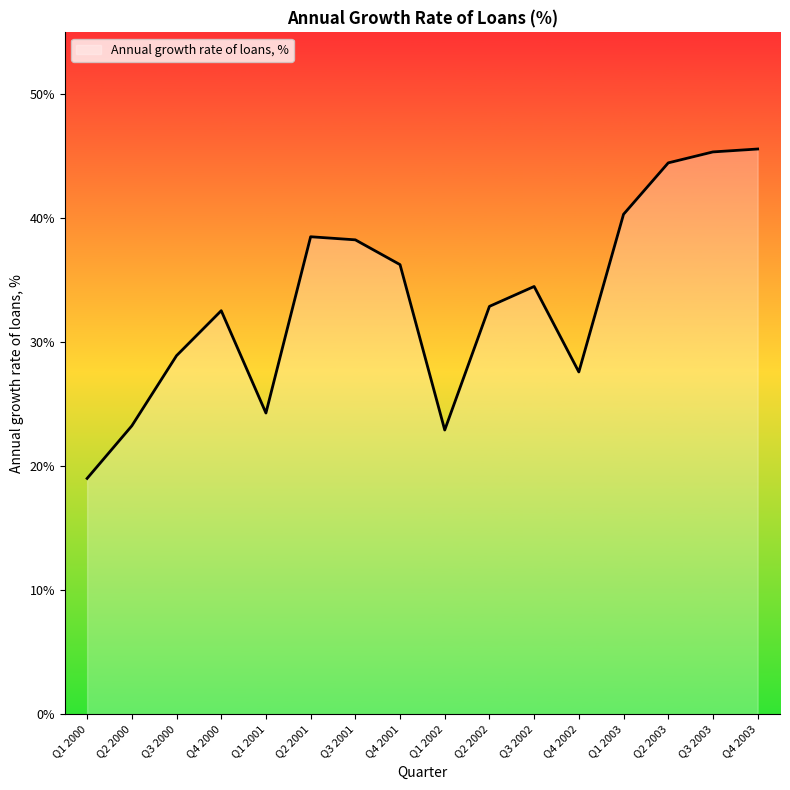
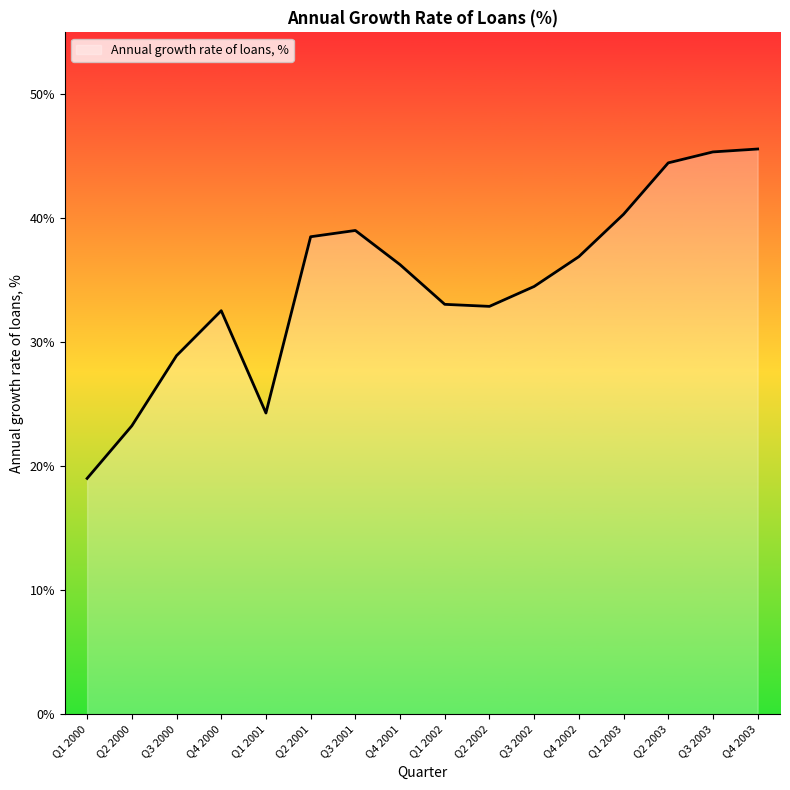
  {
    "Q1 2000": "19.0%",
    "Q2 2000": "23.3%",
    "Q3 2000": "28.9%",
    "Q4 2000": "32.5%",
    "Q1 2001": "24.3%",
    "Q2 2001": "38.5%",
-   "Q3 2001": "38.3%",
+   "Q3 2001": "39.0%",
    "Q4 2001": "36.3%",
-   "Q1 2002": "22.9%",
+   "Q1 2002": "33.1%",
    "Q2 2002": "32.9%",
    "Q3 2002": "34.5%",
-   "Q4 2002": "27.6%",
+   "Q4 2002": "36.9%",
    "Q1 2003": "40.3%",
    "Q2 2003": "44.5%",
    "Q3 2003": "45.4%",
    "Q4 2003": "45.6%"
  }
